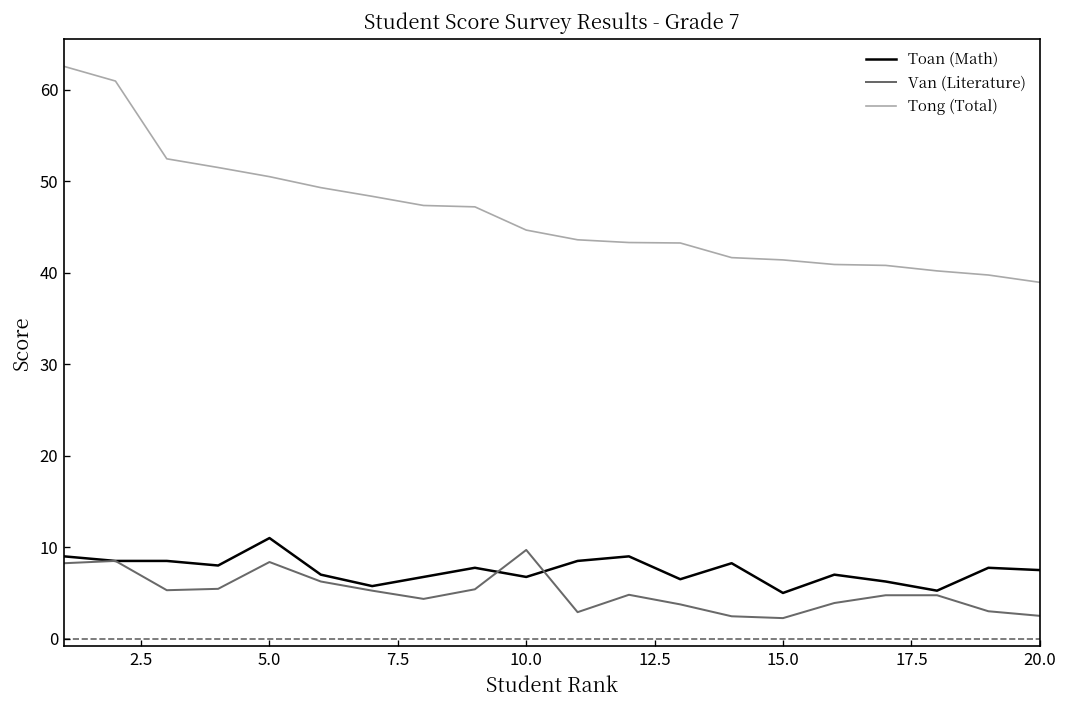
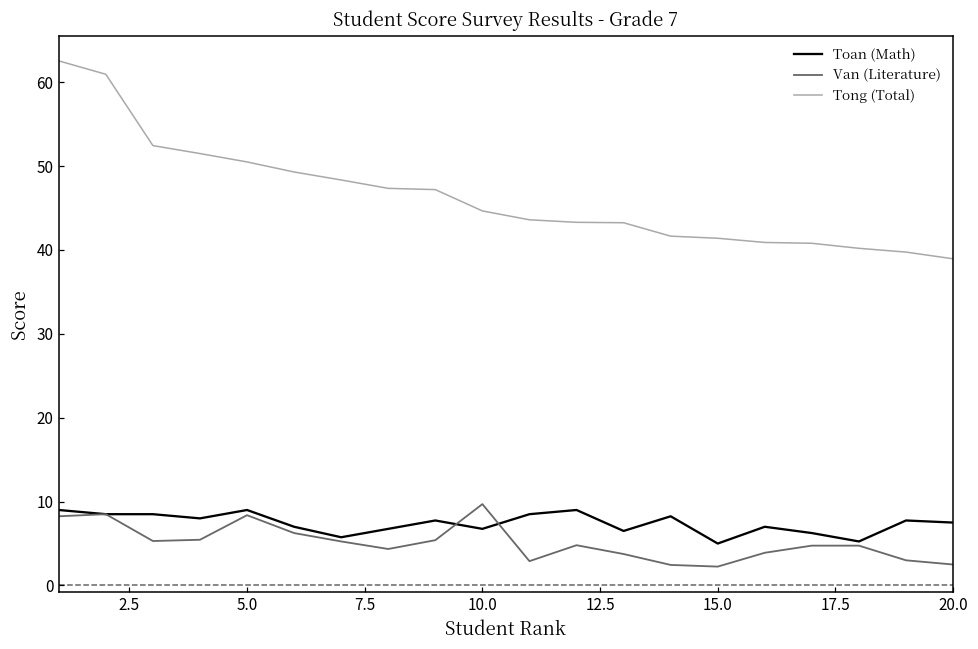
  {
    "Toan (Math)": {
-     "5.0": 11,
+     "5.0": 9,
      "10.0": 7,
      "15.0": 5,
      "20.0": 8
    },
    "Van (Literature)": {
      "5.0": 8,
      "10.0": 10,
      "15.0": 2,
      "20.0": 3
    },
    "Tong (Total)": {
      "5.0": 51,
      "10.0": 45,
      "15.0": 41,
      "20.0": 39
    }
  }
